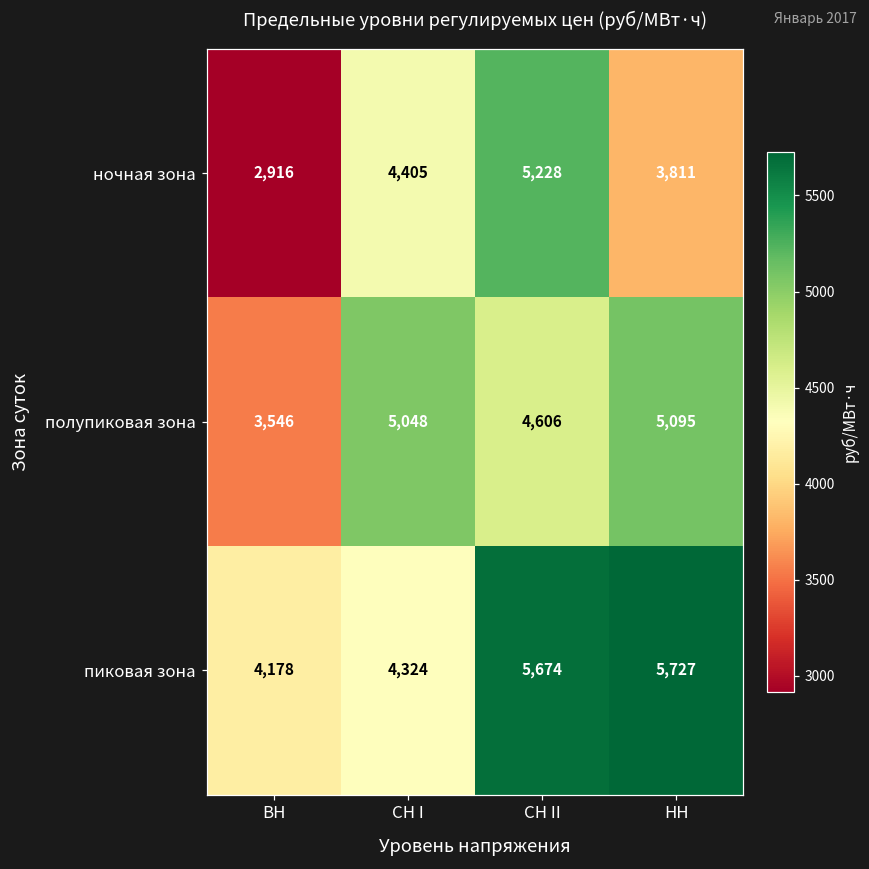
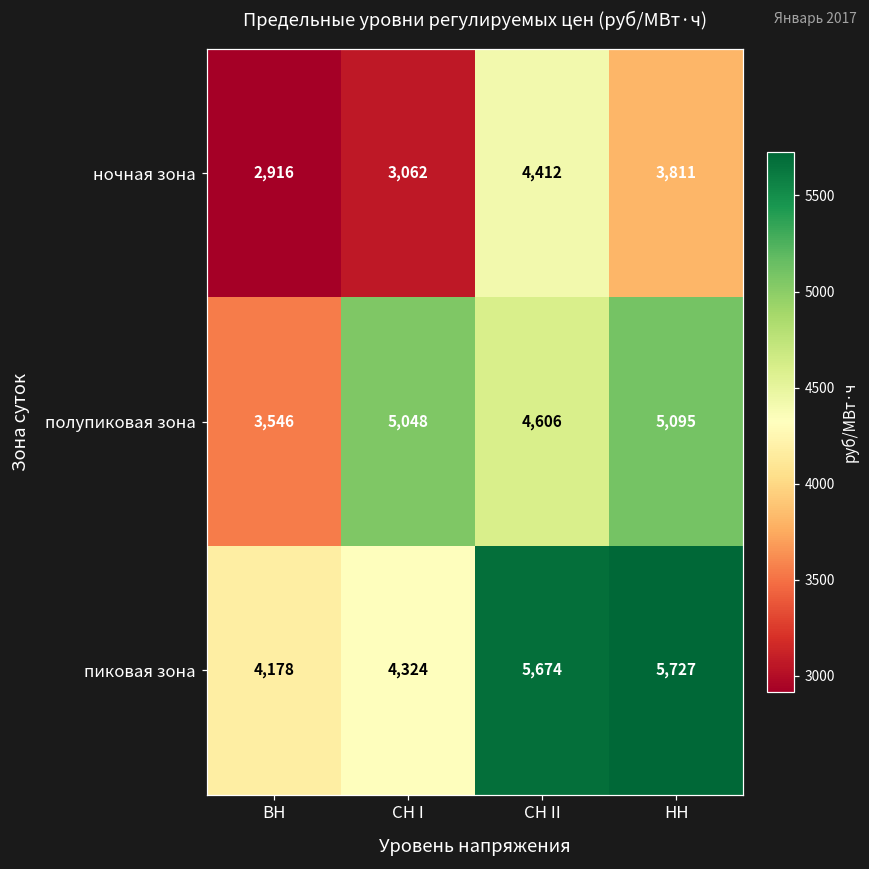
  {
    "ночная зона": {
      "ВН": "2,916",
-     "СН I": "4,405",
-     "СН II": "5,228",
+     "СН I": "3,062",
+     "СН II": "4,412",
      "НН": "3,811"
    },
    "полупиковая зона": {
      "ВН": "3,546",
      "СН I": "5,048",
      "СН II": "4,606",
      "НН": "5,095"
    },
    "пиковая зона": {
      "ВН": "4,178",
      "СН I": "4,324",
      "СН II": "5,674",
      "НН": "5,727"
    }
  }
